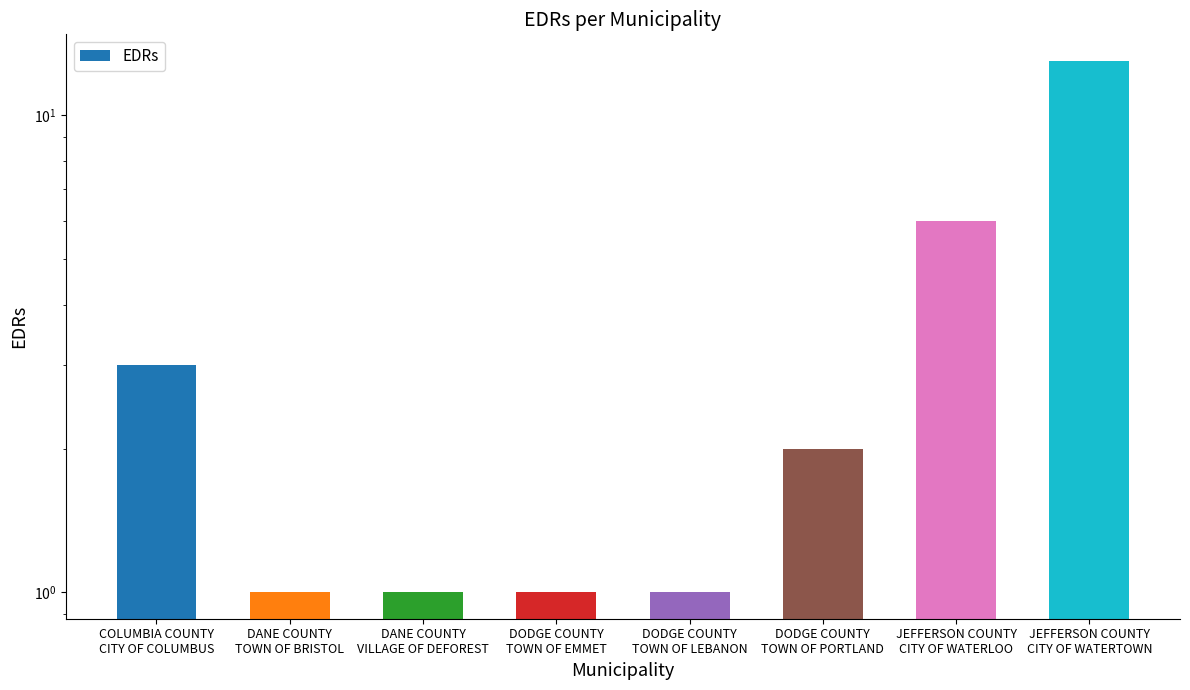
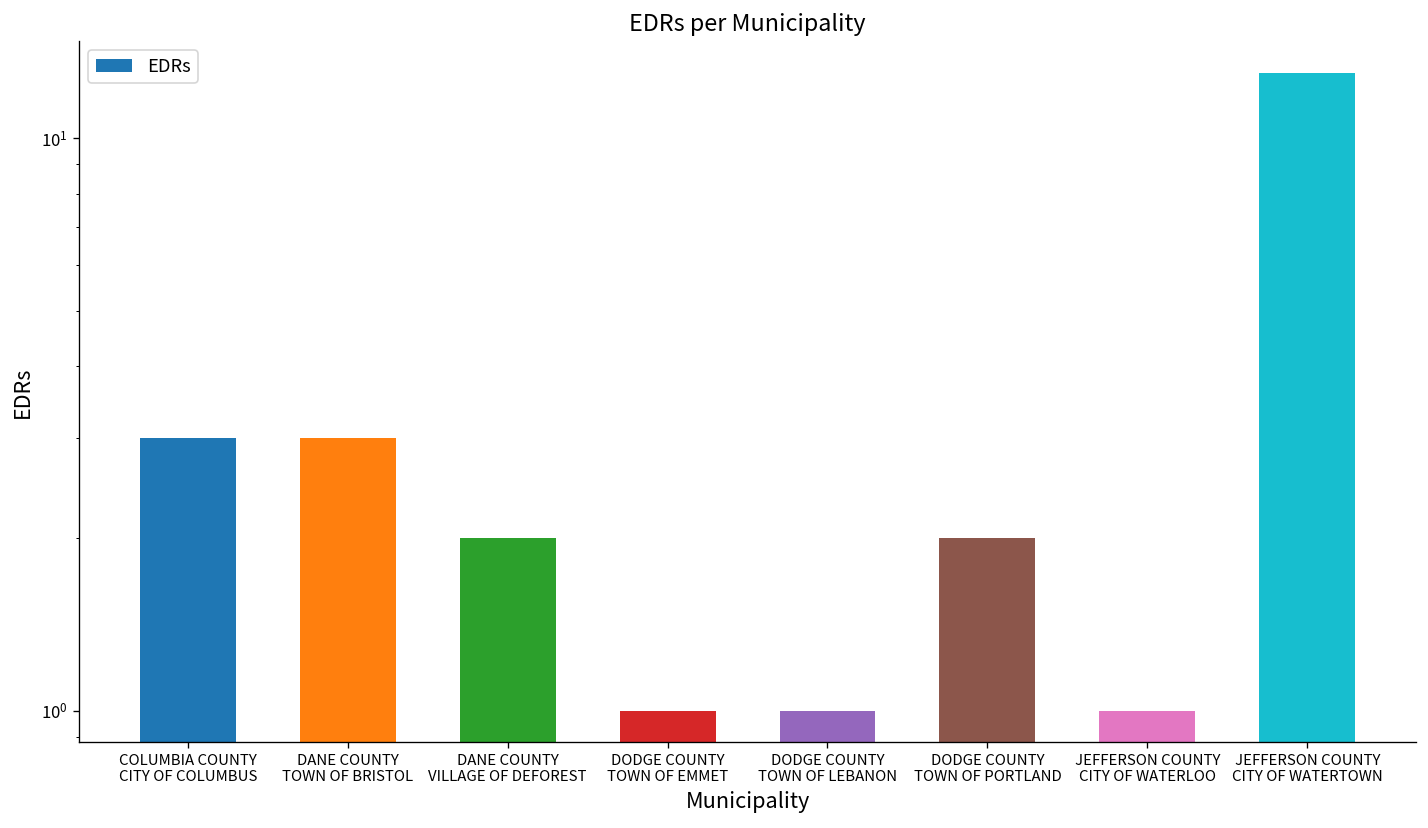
  {
    "COLUMBIA COUNTY CITY OF COLUMBUS": 3,
-   "DANE COUNTY TOWN OF BRISTOL": 1,
-   "DANE COUNTY VILLAGE OF DEFOREST": 1,
+   "DANE COUNTY TOWN OF BRISTOL": 3,
+   "DANE COUNTY VILLAGE OF DEFOREST": 2,
    "DODGE COUNTY TOWN OF EMMET": 1,
    "DODGE COUNTY TOWN OF LEBANON": 1,
    "DODGE COUNTY TOWN OF PORTLAND": 2,
-   "JEFFERSON COUNTY CITY OF WATERLOO": 6,
+   "JEFFERSON COUNTY CITY OF WATERLOO": 1,
    "JEFFERSON COUNTY CITY OF WATERTOWN": 13
  }
